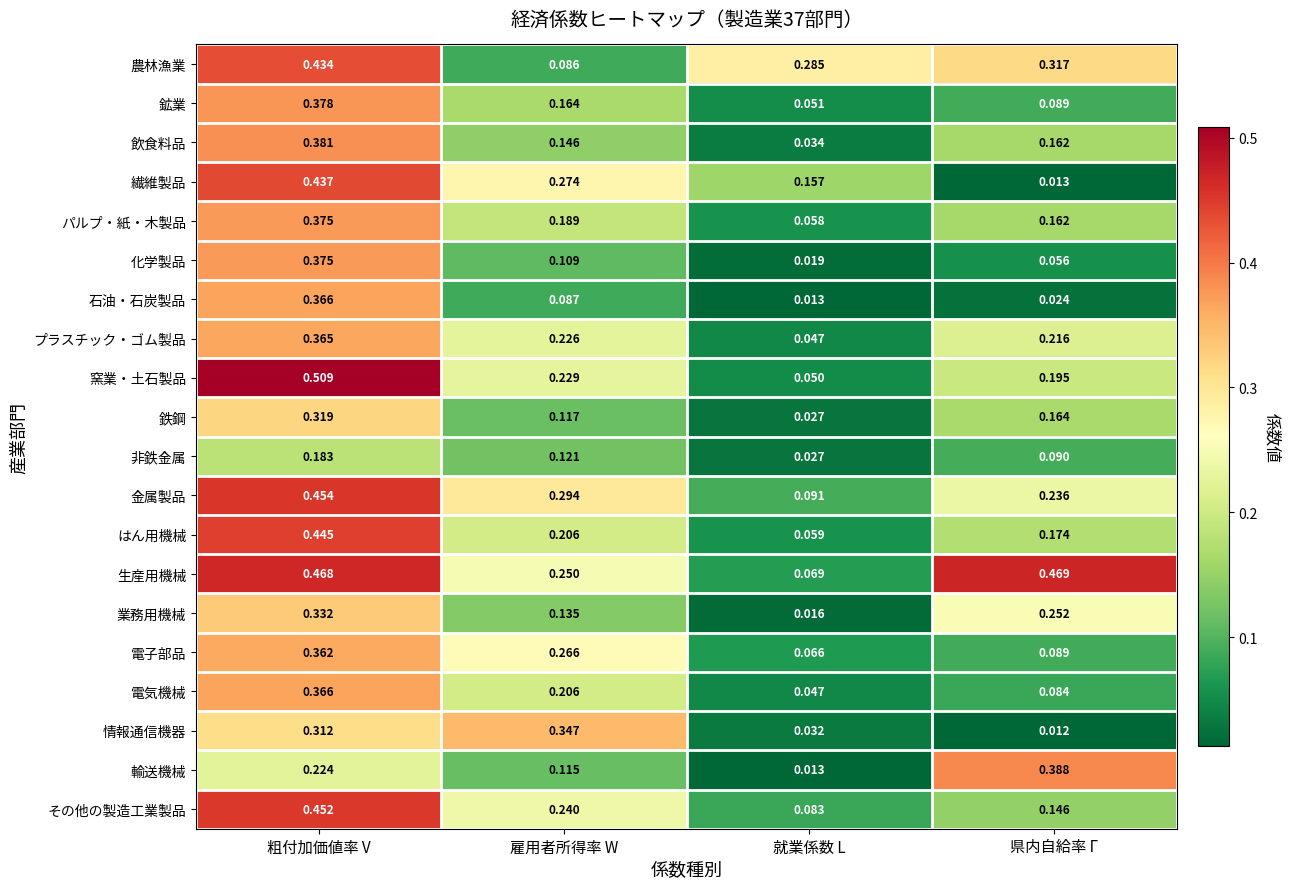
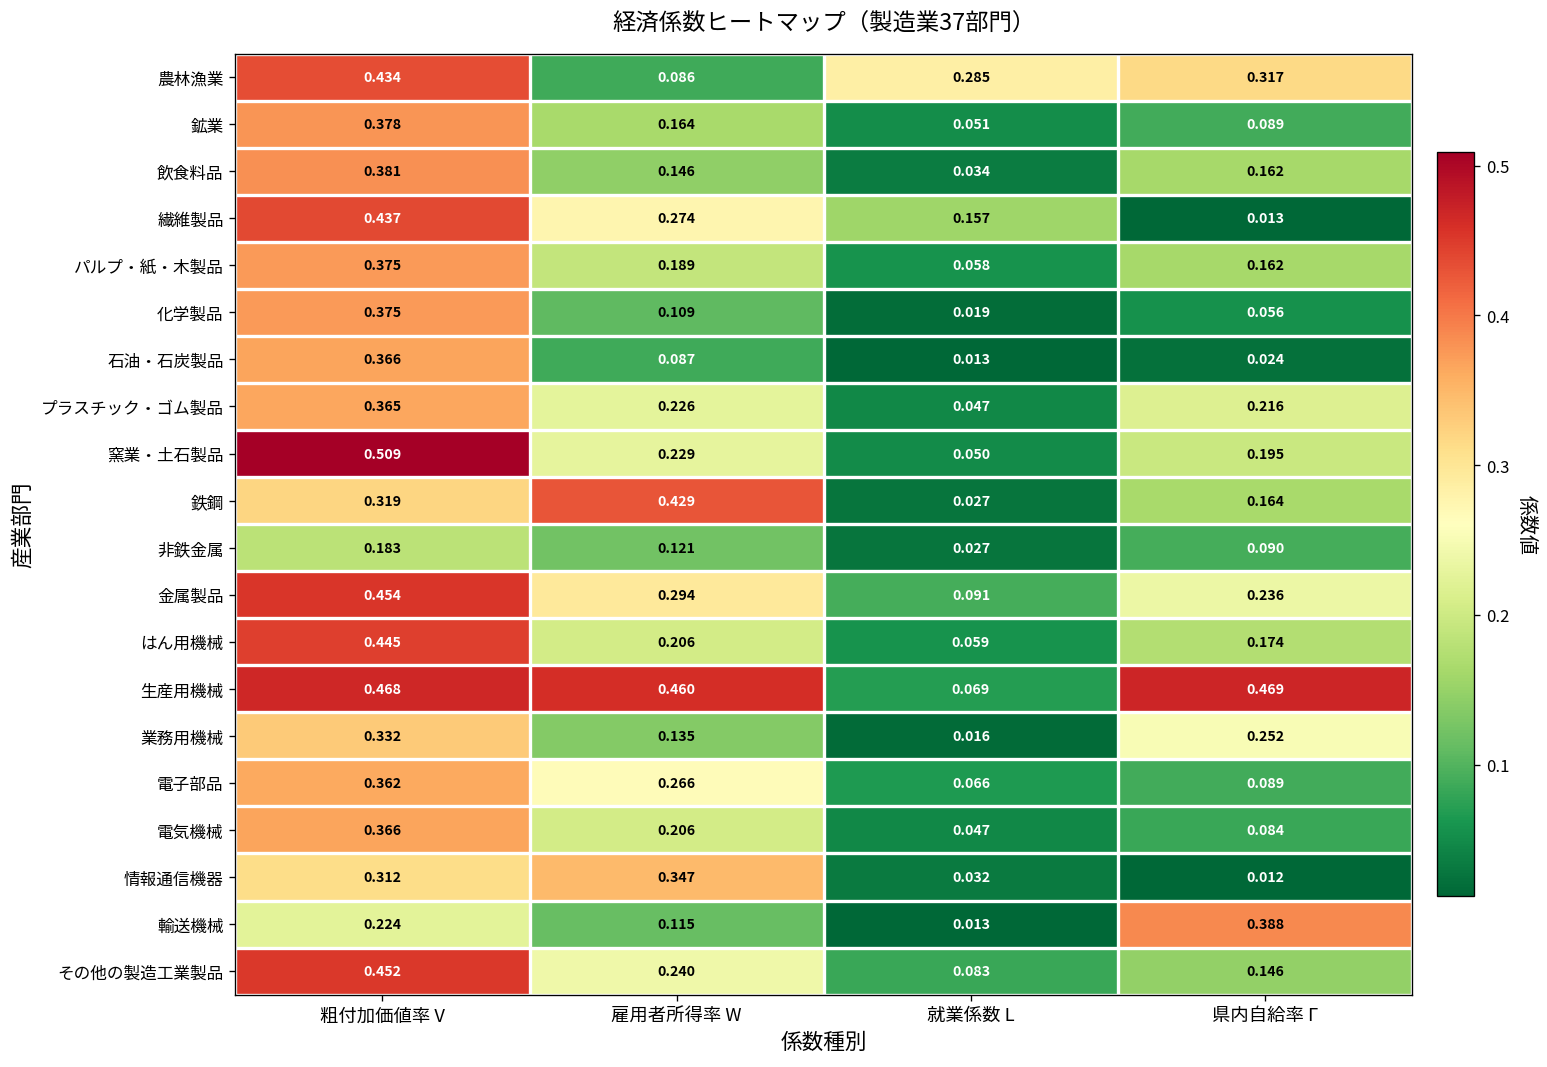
  {
    "農林漁業": {
      "粗付加価値率 V": 0.434,
      "雇用者所得率 W": 0.086,
      "就業係数 L": 0.285,
      "県内自給率 Γ": 0.317
    },
    "鉱業": {
      "粗付加価値率 V": 0.378,
      "雇用者所得率 W": 0.164,
      "就業係数 L": 0.051,
      "県内自給率 Γ": 0.089
    },
    "飲食料品": {
      "粗付加価値率 V": 0.381,
      "雇用者所得率 W": 0.146,
      "就業係数 L": 0.034,
      "県内自給率 Γ": 0.162
    },
    "繊維製品": {
      "粗付加価値率 V": 0.437,
      "雇用者所得率 W": 0.274,
      "就業係数 L": 0.157,
      "県内自給率 Γ": 0.013
    },
    "パルプ・紙・木製品": {
      "粗付加価値率 V": 0.375,
      "雇用者所得率 W": 0.189,
      "就業係数 L": 0.058,
      "県内自給率 Γ": 0.162
    },
    "化学製品": {
      "粗付加価値率 V": 0.375,
      "雇用者所得率 W": 0.109,
      "就業係数 L": 0.019,
      "県内自給率 Γ": 0.056
    },
    "石油・石炭製品": {
      "粗付加価値率 V": 0.366,
      "雇用者所得率 W": 0.087,
      "就業係数 L": 0.013,
      "県内自給率 Γ": 0.024
    },
    "プラスチック・ゴム製品": {
      "粗付加価値率 V": 0.365,
      "雇用者所得率 W": 0.226,
      "就業係数 L": 0.047,
      "県内自給率 Γ": 0.216
    },
    "窯業・土石製品": {
      "粗付加価値率 V": 0.509,
      "雇用者所得率 W": 0.229,
      "就業係数 L": 0.050,
      "県内自給率 Γ": 0.195
    },
    "鉄鋼": {
      "粗付加価値率 V": 0.319,
-     "雇用者所得率 W": 0.117,
+     "雇用者所得率 W": 0.429,
      "就業係数 L": 0.027,
      "県内自給率 Γ": 0.164
    },
    "非鉄金属": {
      "粗付加価値率 V": 0.183,
      "雇用者所得率 W": 0.121,
      "就業係数 L": 0.027,
      "県内自給率 Γ": 0.090
    },
    "金属製品": {
      "粗付加価値率 V": 0.454,
      "雇用者所得率 W": 0.294,
      "就業係数 L": 0.091,
      "県内自給率 Γ": 0.236
    },
    "はん用機械": {
      "粗付加価値率 V": 0.445,
      "雇用者所得率 W": 0.206,
      "就業係数 L": 0.059,
      "県内自給率 Γ": 0.174
    },
    "生産用機械": {
      "粗付加価値率 V": 0.468,
-     "雇用者所得率 W": 0.250,
+     "雇用者所得率 W": 0.460,
      "就業係数 L": 0.069,
      "県内自給率 Γ": 0.469
    },
    "業務用機械": {
      "粗付加価値率 V": 0.332,
      "雇用者所得率 W": 0.135,
      "就業係数 L": 0.016,
      "県内自給率 Γ": 0.252
    },
    "電子部品": {
      "粗付加価値率 V": 0.362,
      "雇用者所得率 W": 0.266,
      "就業係数 L": 0.066,
      "県内自給率 Γ": 0.089
    },
    "電気機械": {
      "粗付加価値率 V": 0.366,
      "雇用者所得率 W": 0.206,
      "就業係数 L": 0.047,
      "県内自給率 Γ": 0.084
    },
    "情報通信機器": {
      "粗付加価値率 V": 0.312,
      "雇用者所得率 W": 0.347,
      "就業係数 L": 0.032,
      "県内自給率 Γ": 0.012
    },
    "輸送機械": {
      "粗付加価値率 V": 0.224,
      "雇用者所得率 W": 0.115,
      "就業係数 L": 0.013,
      "県内自給率 Γ": 0.388
    },
    "その他の製造工業製品": {
      "粗付加価値率 V": 0.452,
      "雇用者所得率 W": 0.240,
      "就業係数 L": 0.083,
      "県内自給率 Γ": 0.146
    }
  }
